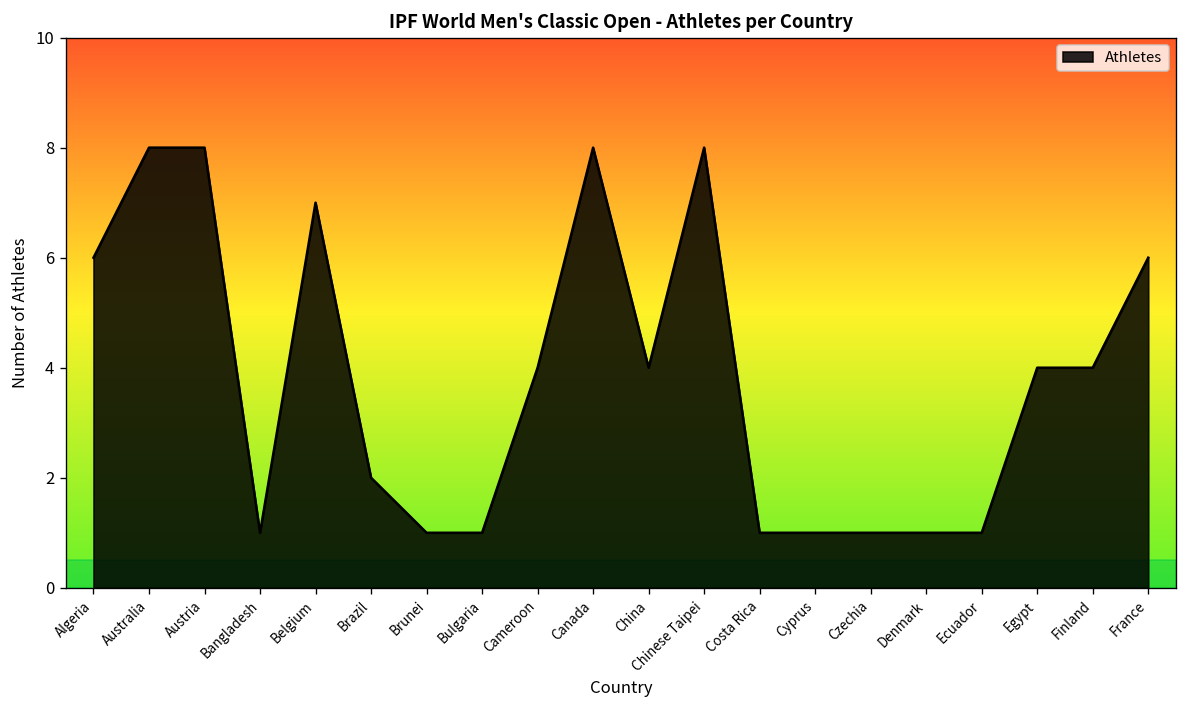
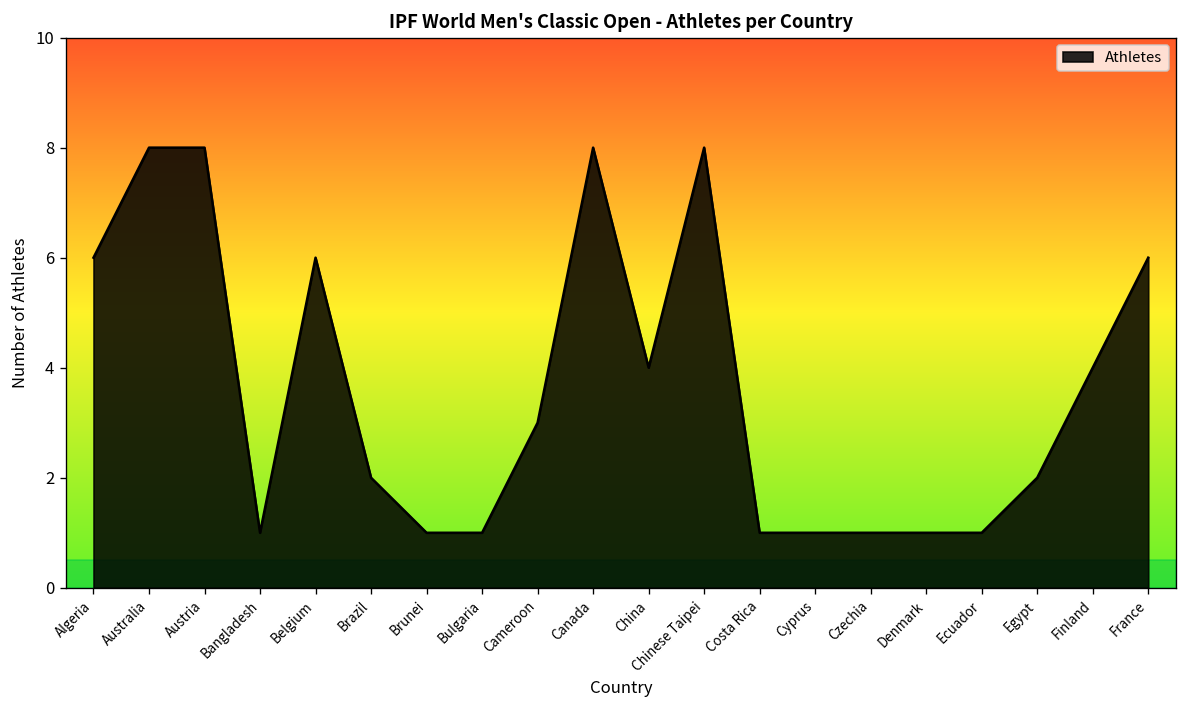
  {
    "Algeria": 6,
    "Australia": 8,
    "Austria": 8,
    "Bangladesh": 1,
-   "Belgium": 7,
+   "Belgium": 6,
    "Brazil": 2,
    "Brunei": 1,
    "Bulgaria": 1,
-   "Cameroon": 4,
+   "Cameroon": 3,
    "Canada": 8,
    "China": 4,
    "Chinese Taipei": 8,
    "Costa Rica": 1,
    "Cyprus": 1,
    "Czechia": 1,
    "Denmark": 1,
    "Ecuador": 1,
-   "Egypt": 4,
+   "Egypt": 2,
    "Finland": 4,
    "France": 6
  }
